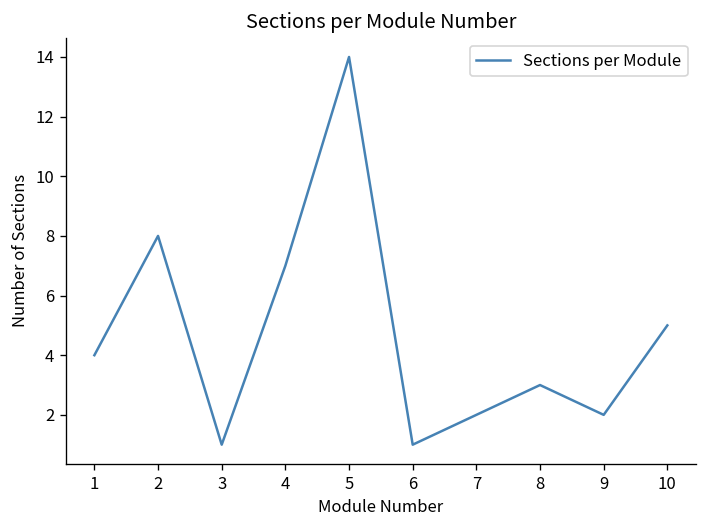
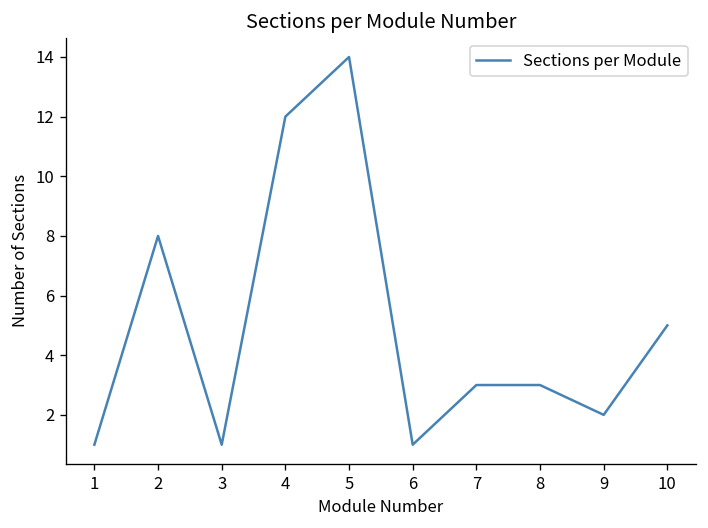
  {
-   "1": 4,
+   "1": 1,
    "2": 8,
    "3": 1,
-   "4": 7,
+   "4": 12,
    "5": 14,
    "6": 1,
-   "7": 2,
+   "7": 3,
    "8": 3,
    "9": 2,
    "10": 5
  }
